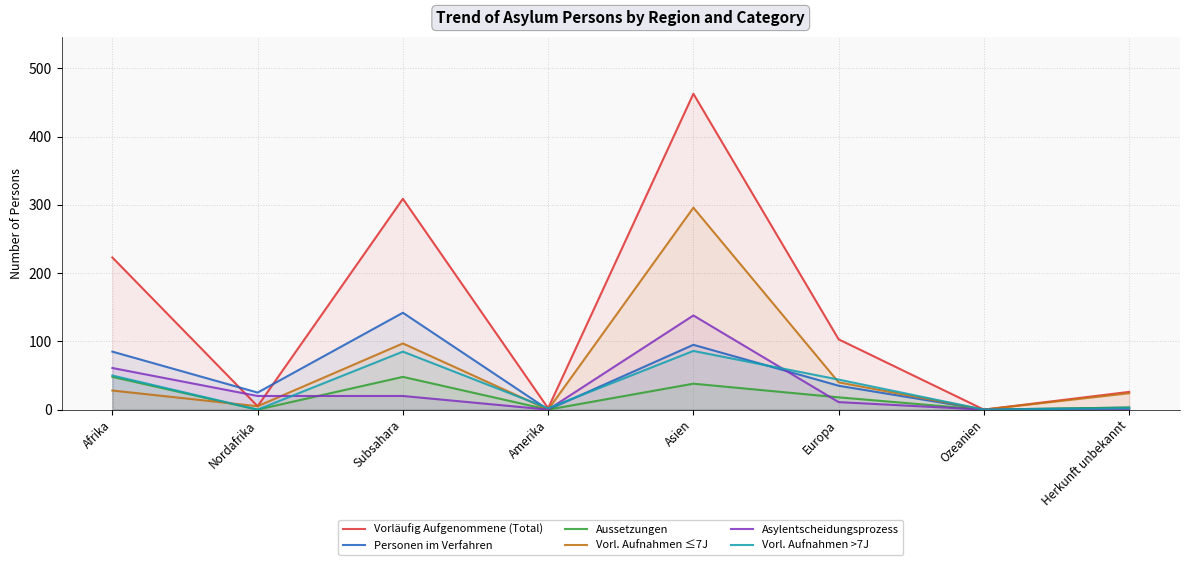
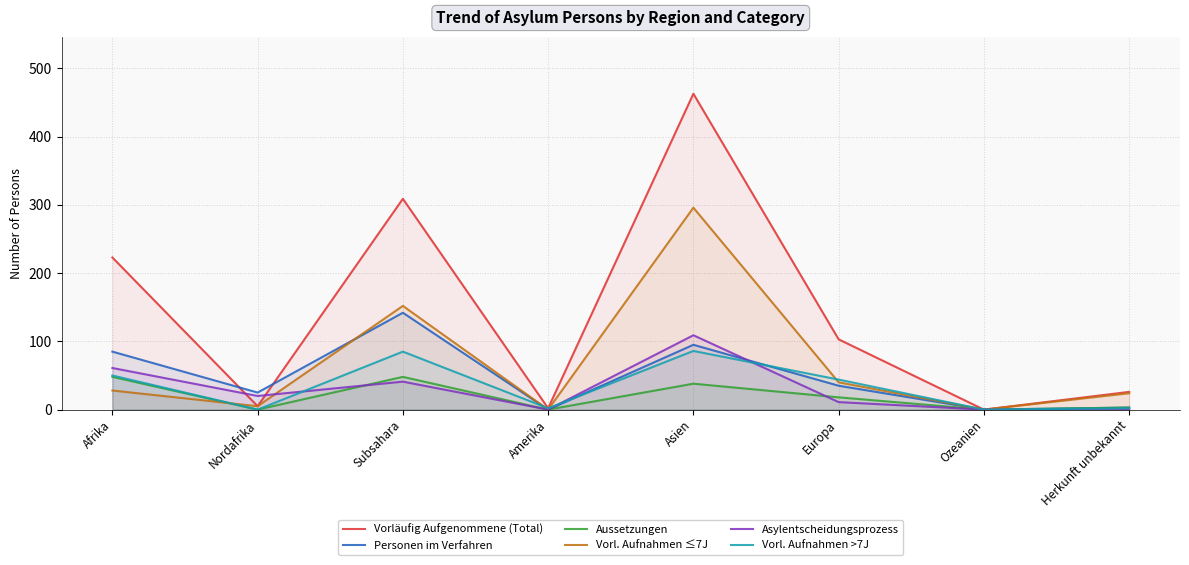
  {
    "Vorläufig Aufgenommene (Total)": {
      "Afrika": 220,
      "Subsahara": 310,
      "Asien": 460,
      "Europa": 100
    },
    "Personen im Verfahren": {
      "Afrika": 90,
      "Nordafrika": 30,
      "Subsahara": 140,
      "Asien": 100,
      "Europa": 40
    },
    "Aussetzungen": {
      "Subsahara": 50,
      "Asien": 40,
      "Europa": 20
    },
    "Vorl. Aufnahmen ≤7J": {
      "Afrika": 30,
-     "Subsahara": 100,
+     "Subsahara": 150,
      "Asien": 300,
      "Europa": 40
    },
    "Asylentscheidungsprozess": {
      "Afrika": 60,
      "Nordafrika": 20,
-     "Subsahara": 20,
-     "Asien": 140,
+     "Subsahara": 40,
+     "Asien": 110,
      "Europa": 10
    },
    "Vorl. Aufnahmen >7J": {
      "Subsahara": 90,
      "Asien": 90,
      "Europa": 40
    }
  }
